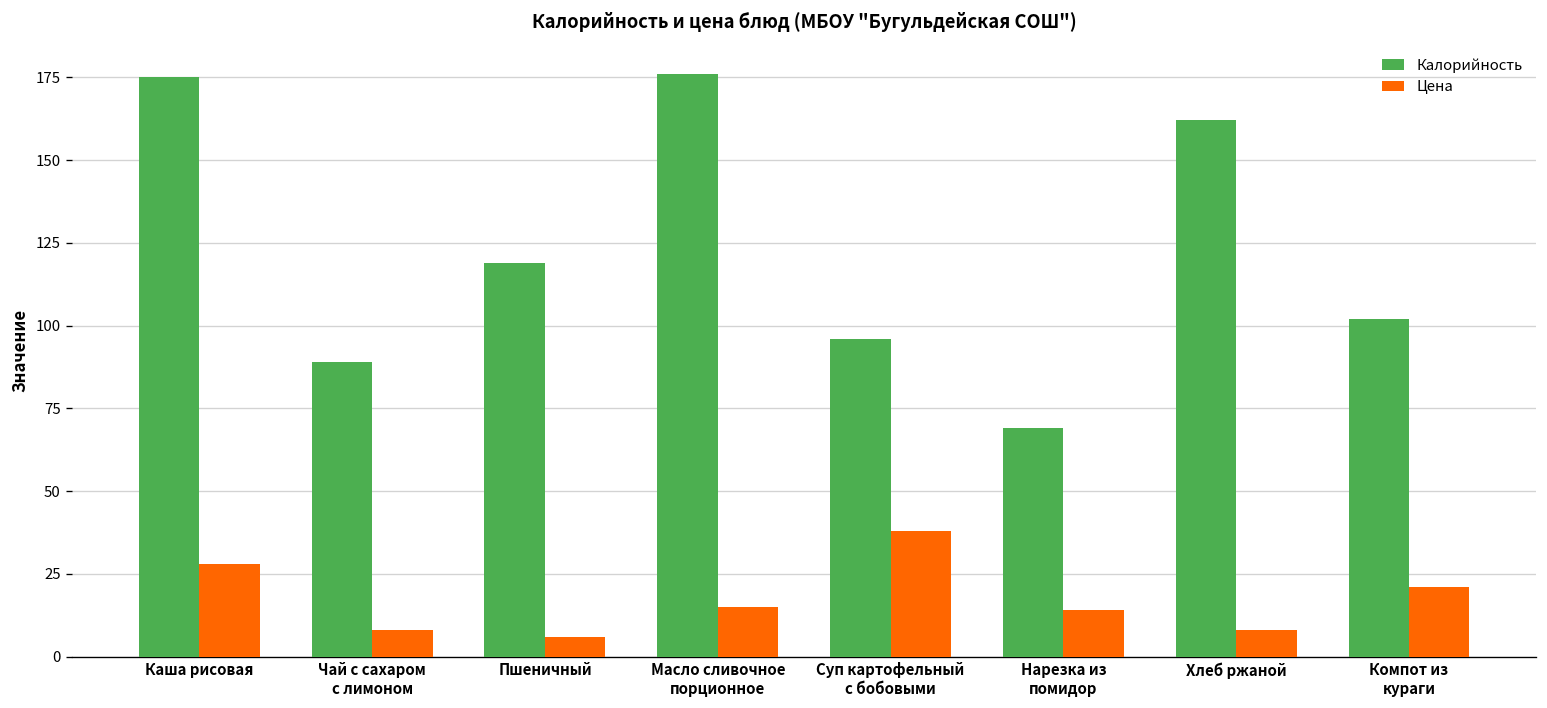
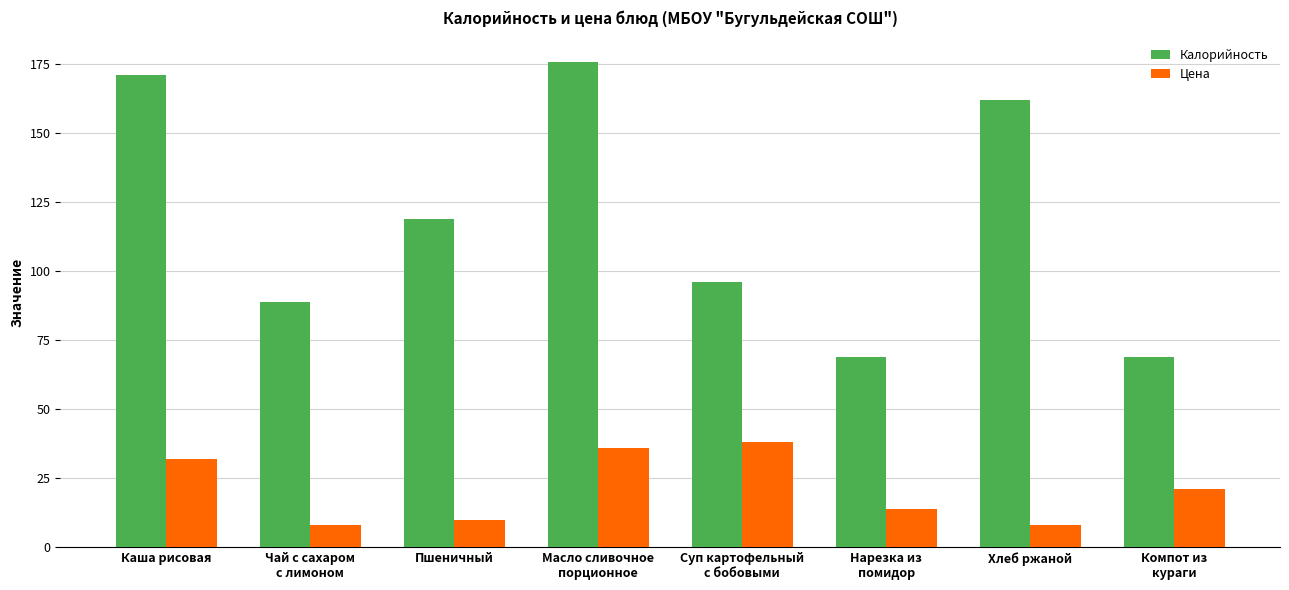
  {
    "Калорийность": {
-     "Каша рисовая": 175,
+     "Каша рисовая": 171,
      "Чай с сахаром с лимоном": 89,
      "Пшеничный": 119,
      "Масло сливочное порционное": 176,
      "Суп картофельный с бобовыми": 96,
      "Нарезка из помидор": 69,
      "Хлеб ржаной": 162,
-     "Компот из кураги": 102
+     "Компот из кураги": 69
    },
    "Цена": {
-     "Каша рисовая": 28,
+     "Каша рисовая": 32,
      "Чай с сахаром с лимоном": 8,
-     "Пшеничный": 6,
-     "Масло сливочное порционное": 15,
+     "Пшеничный": 10,
+     "Масло сливочное порционное": 36,
      "Суп картофельный с бобовыми": 38,
      "Нарезка из помидор": 14,
      "Хлеб ржаной": 8,
      "Компот из кураги": 21
    }
  }
